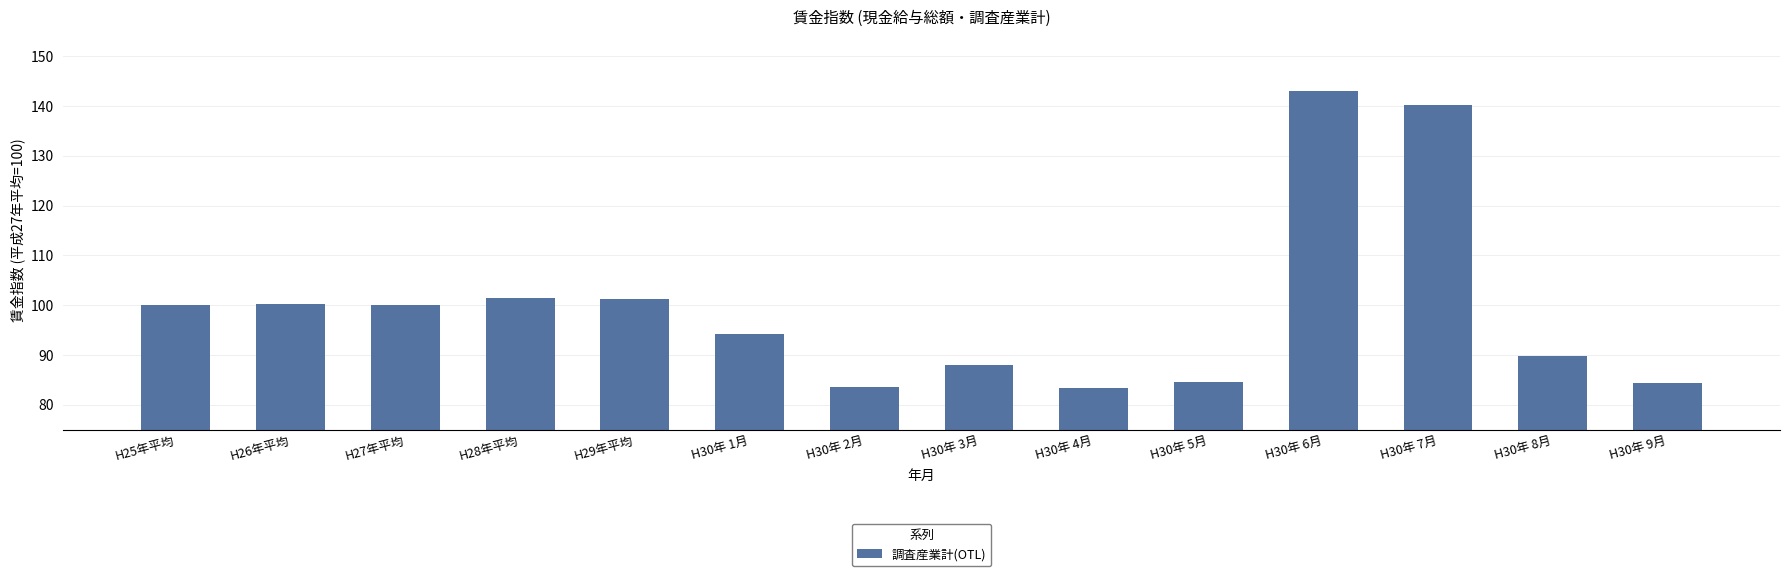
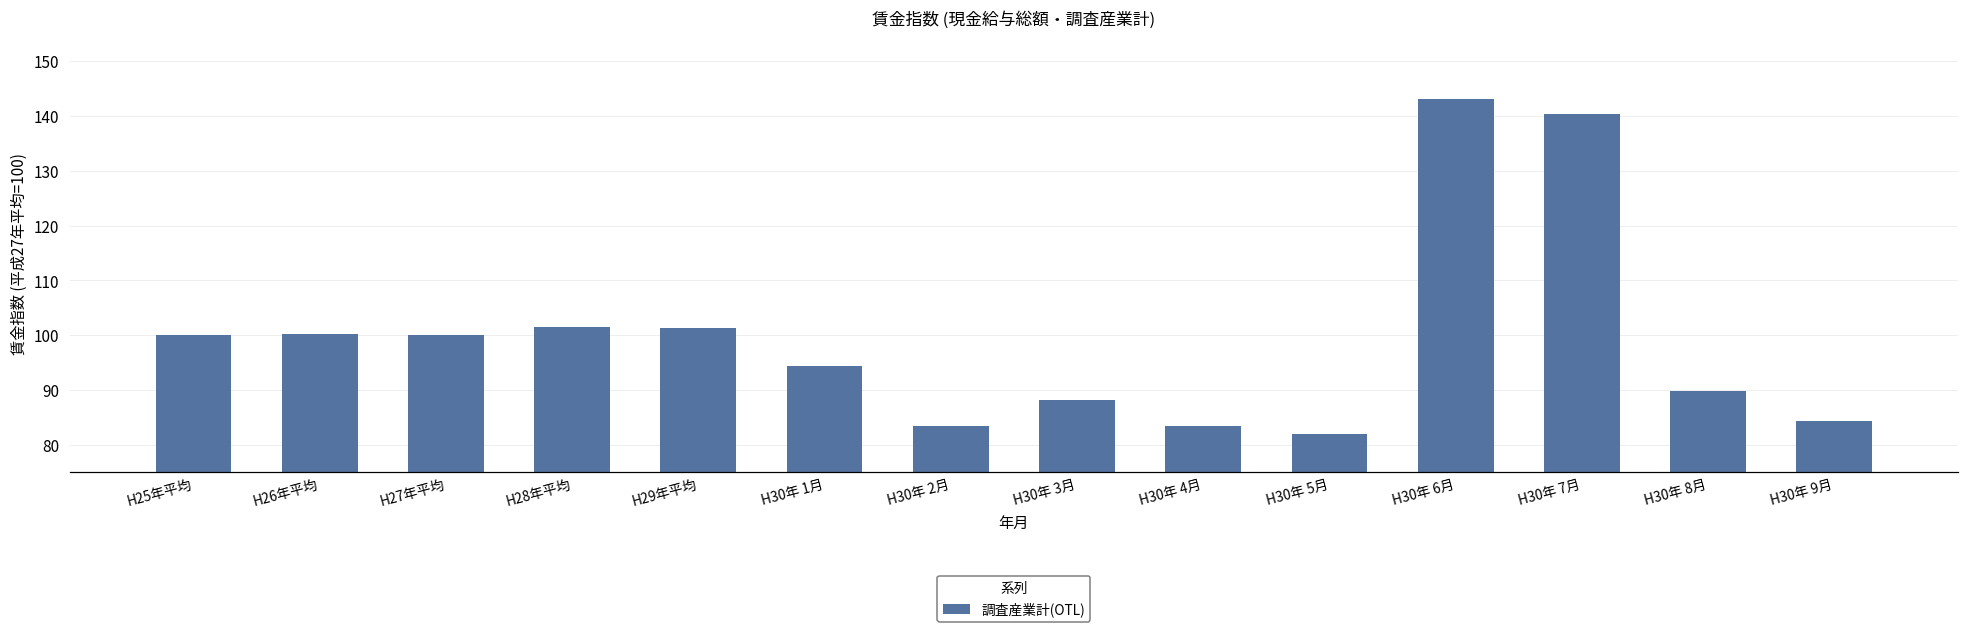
  {
    "H25年平均": 100,
    "H26年平均": 100,
    "H27年平均": 100,
    "H28年平均": 102,
    "H29年平均": 101,
    "H30年 1月": 94,
    "H30年 2月": 84,
    "H30年 3月": 88,
    "H30年 4月": 83,
-   "H30年 5月": 85,
+   "H30年 5月": 82,
    "H30年 6月": 143,
    "H30年 7月": 140,
    "H30年 8月": 90,
    "H30年 9月": 84
  }
